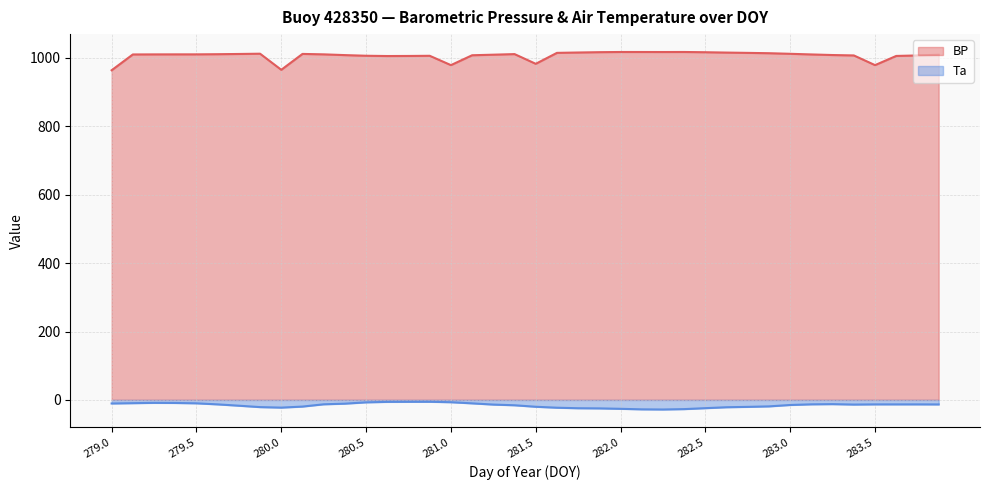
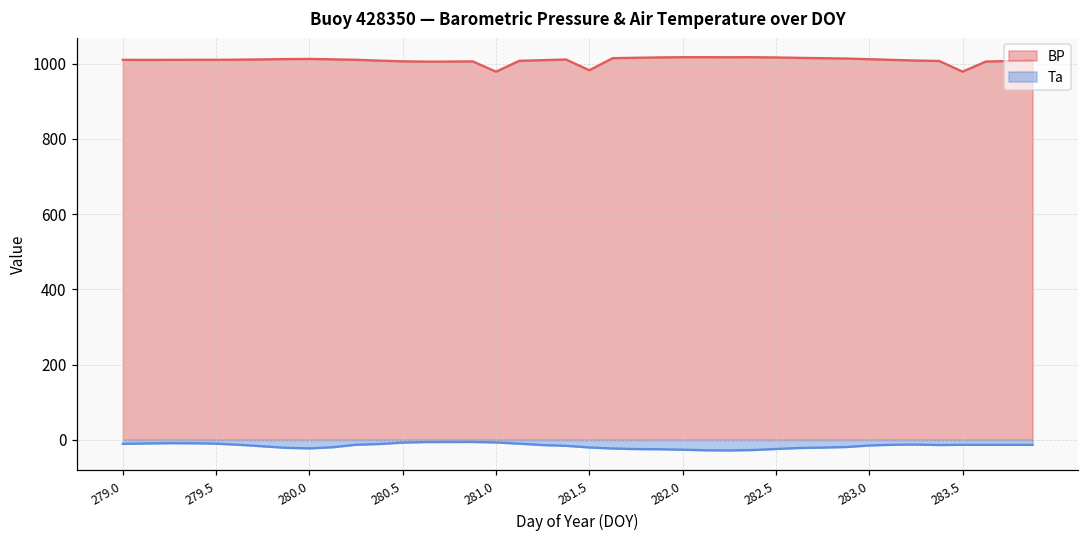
  {
    "BP": {
-     "279.0": 960,
+     "279.0": 1010,
      "279.5": 1010,
-     "280.0": 970,
+     "280.0": 1010,
      "280.5": 1010,
      "281.0": 980,
      "281.5": 980,
      "282.0": 1020,
      "282.5": 1020,
      "283.0": 1010,
      "283.5": 980
    }
  }
